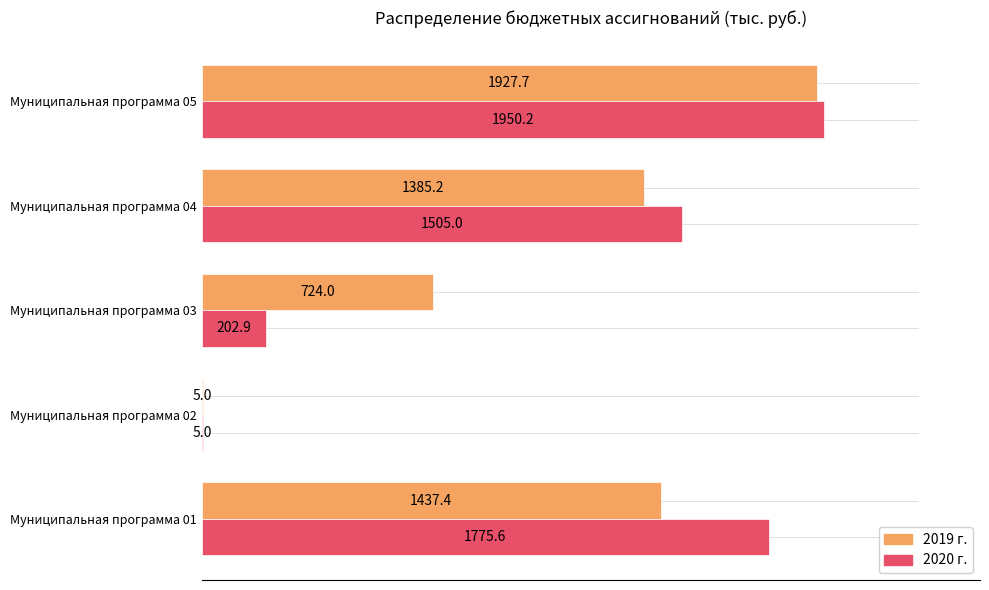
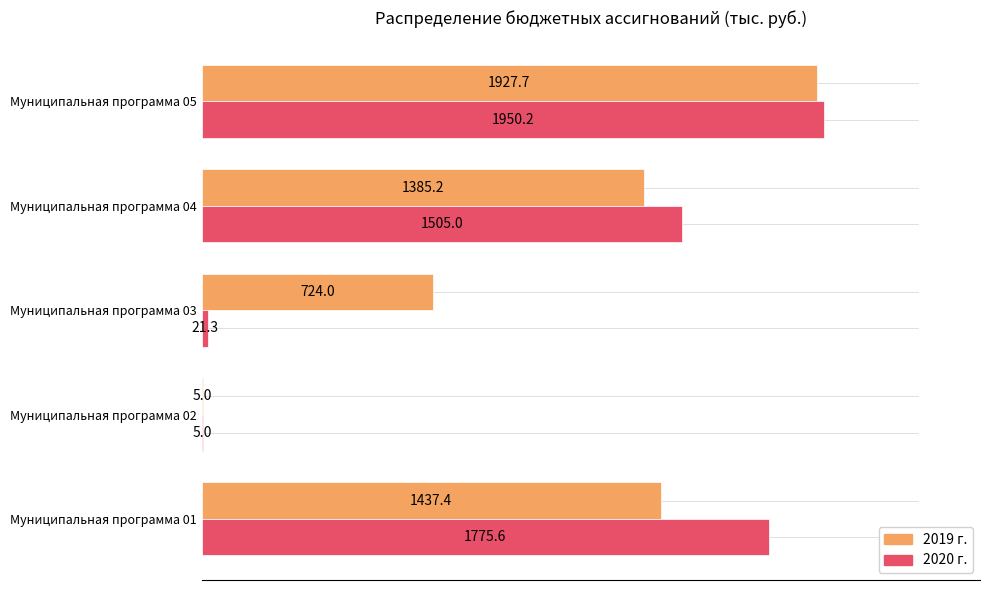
  {
    "2019 г.": {
      "Муниципальная программа 05": 1927.7,
      "Муниципальная программа 04": 1385.2,
      "Муниципальная программа 03": 724.0,
      "Муниципальная программа 01": 1437.4
    },
    "2020 г.": {
      "Муниципальная программа 05": 1950.2,
      "Муниципальная программа 04": 1505.0,
-     "Муниципальная программа 03": 202.9,
+     "Муниципальная программа 03": 21.3,
      "Муниципальная программа 01": 1775.6
    }
  }
